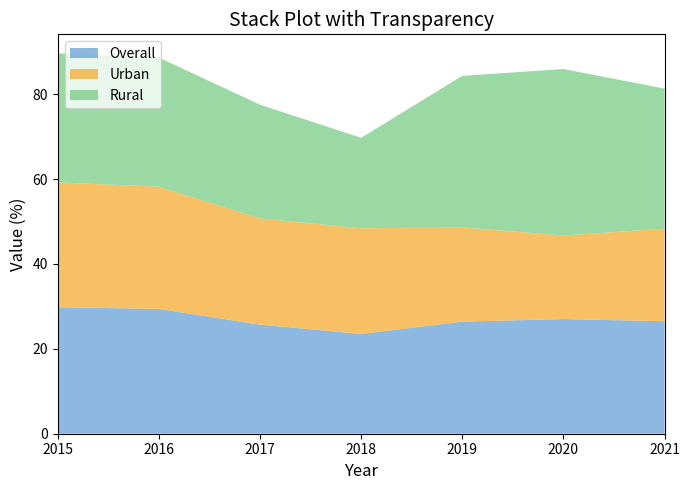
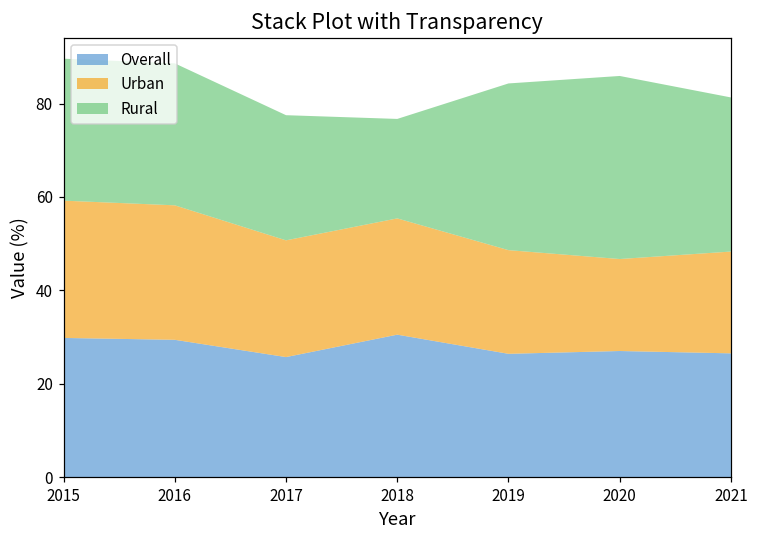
  {
    "Overall": {
      "2015": 30,
      "2016": 29,
      "2017": 26,
-     "2018": 24,
+     "2018": 31,
      "2019": 26,
      "2020": 27,
      "2021": 27
    },
    "Urban": {
      "2015": 29,
      "2016": 29,
      "2017": 25,
      "2018": 25,
      "2019": 22,
      "2020": 20,
      "2021": 22
    },
    "Rural": {
      "2015": 30,
      "2017": 27,
      "2018": 21,
      "2019": 36,
      "2020": 39,
      "2021": 33
    }
  }
